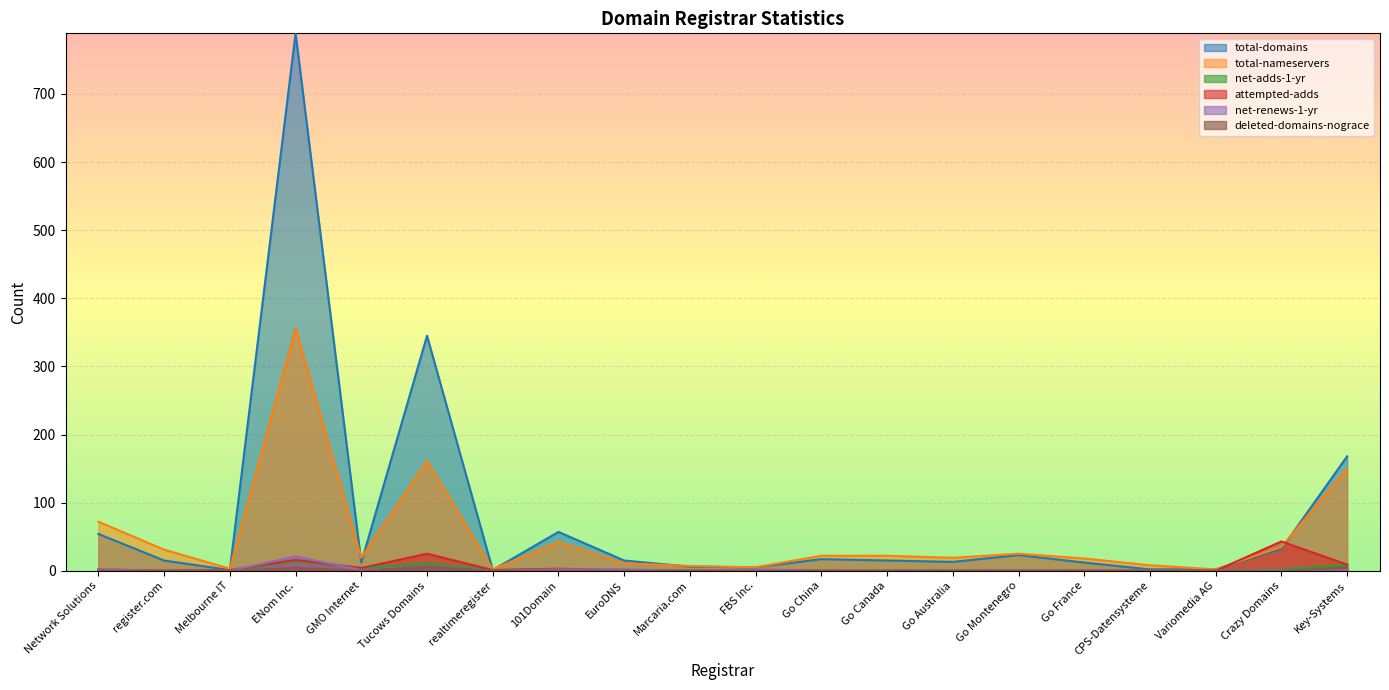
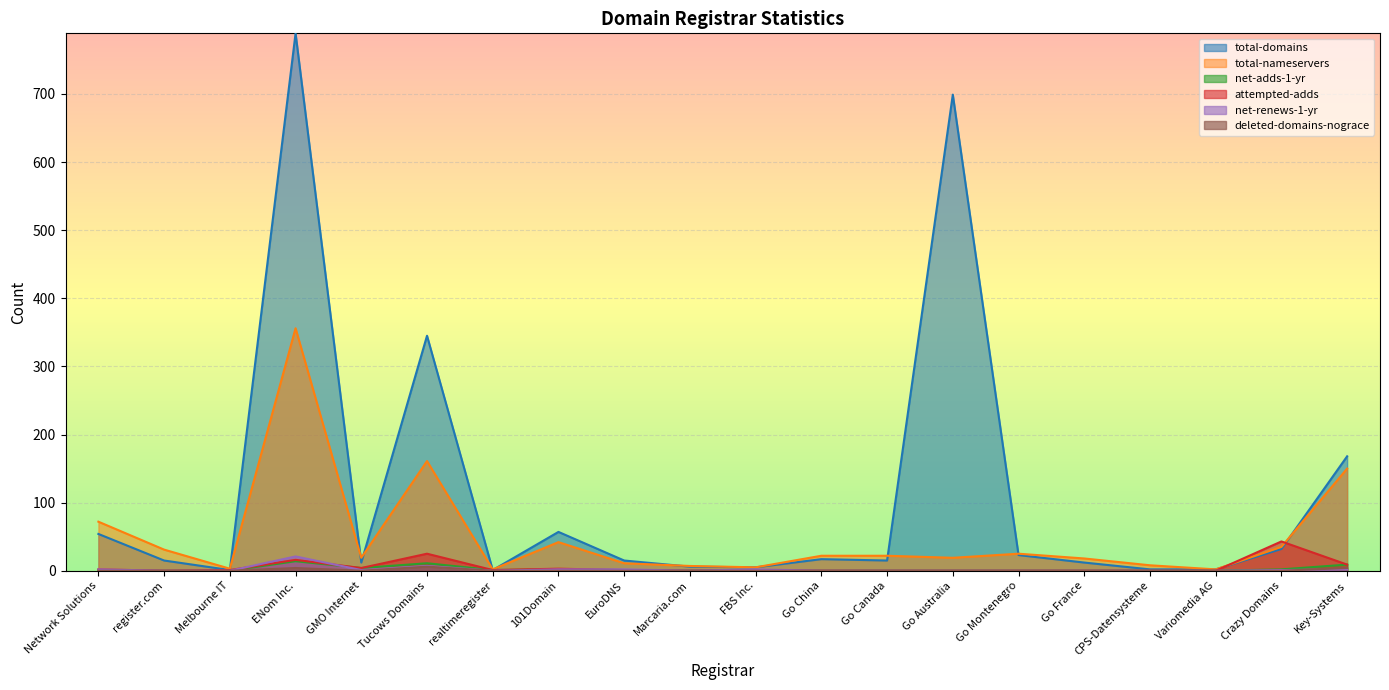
  {
    "total-domains": {
      "Network Solutions": 50,
      "register.com": 20,
      "ENom Inc.": 790,
      "GMO Internet": 10,
      "Tucows Domains": 350,
      "101Domain": 60,
      "EuroDNS": 20,
      "Go China": 20,
      "Go Canada": 20,
-     "Go Australia": 10,
+     "Go Australia": 700,
      "Go France": 10,
      "Key-Systems": 170
    },
    "total-nameservers": {
      "Network Solutions": 70,
      "register.com": 30,
      "ENom Inc.": 360,
      "GMO Internet": 20,
      "Tucows Domains": 160,
      "101Domain": 40,
      "EuroDNS": 10,
      "Go China": 20,
      "Go Canada": 20,
      "Go Australia": 20,
      "Go France": 20,
      "CPS-Datensysteme": 10,
      "Key-Systems": 150
    },
    "net-adds-1-yr": {
      "Tucows Domains": 10
    },
    "attempted-adds": {
      "Tucows Domains": 30,
      "Crazy Domains": 40
    },
    "net-renews-1-yr": {
      "ENom Inc.": 20
    },
    "deleted-domains-nograce": {
      "ENom Inc.": 0
    }
  }
